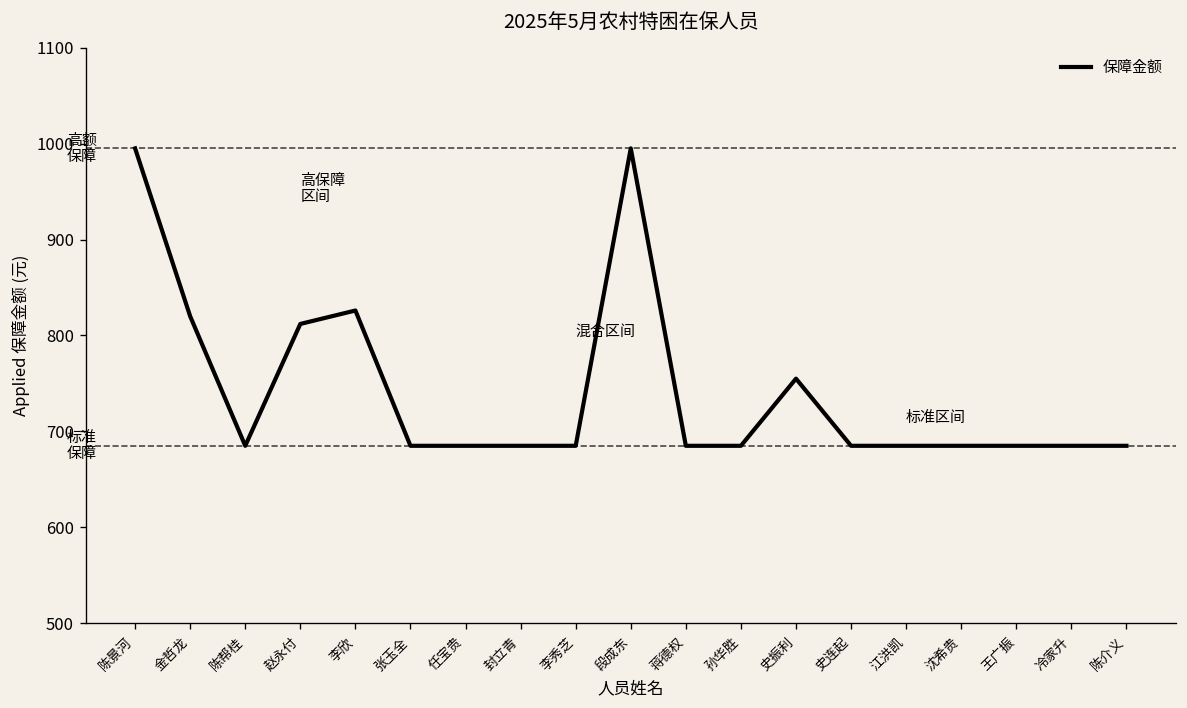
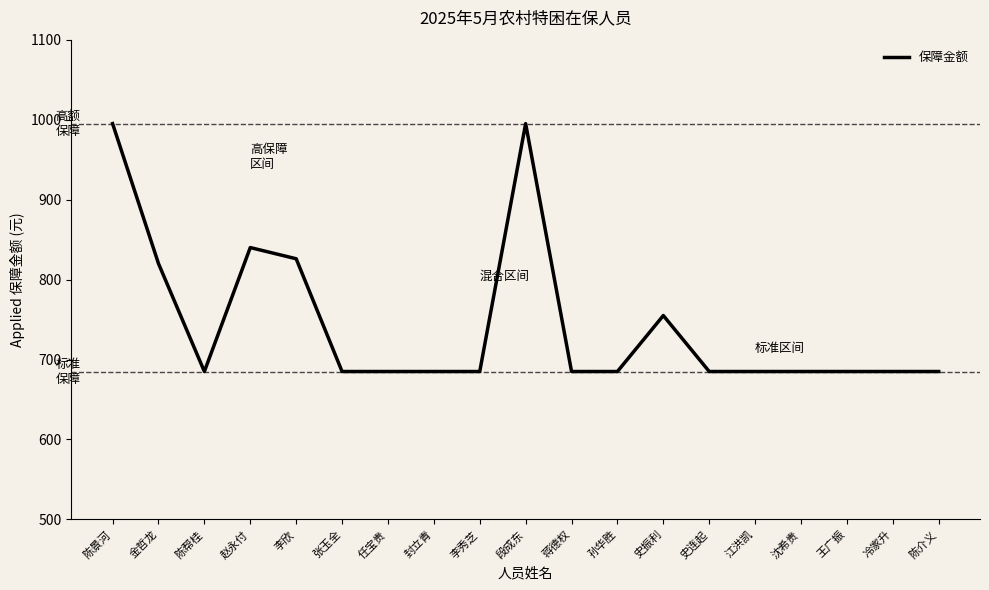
  {
    "陈景河": 1000,
    "金哲龙": 820,
    "陈帮桂": 690,
-   "赵永付": 810,
+   "赵永付": 840,
    "李欣": 830,
    "张玉全": 690,
    "任宝贵": 690,
    "封立青": 690,
    "李秀芝": 690,
    "段成东": 1000,
    "蒋德权": 690,
    "孙华胜": 690,
    "史振利": 760,
    "史连起": 690,
    "江洪凯": 690,
    "沈希贵": 690,
    "王广振": 690,
    "冷家升": 690,
    "陈介义": 690
  }
